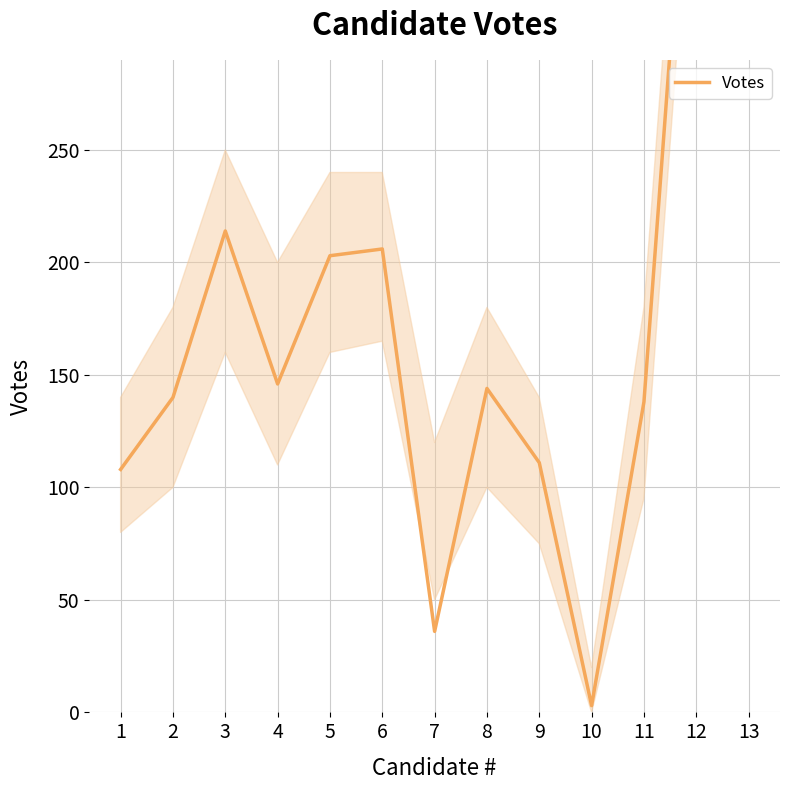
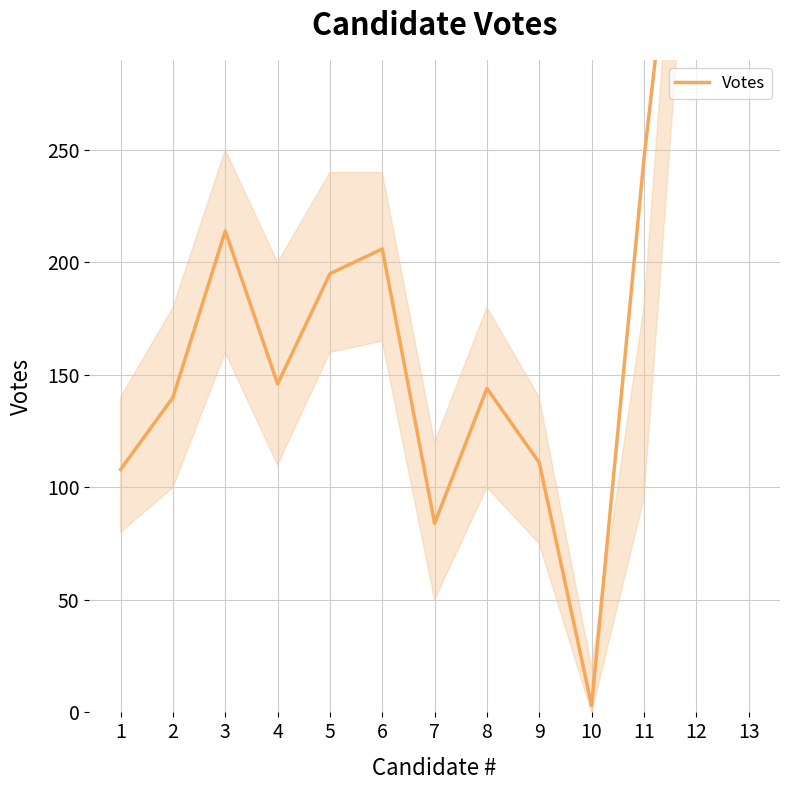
  {
    "Votes": {
      "1": 108,
      "2": 140,
      "3": 214,
      "4": 146,
-     "5": 203,
+     "5": 195,
      "6": 206,
-     "7": 36,
+     "7": 84,
      "8": 144,
      "9": 111,
      "10": 3,
-     "11": 138
+     "11": 246
    }
  }
